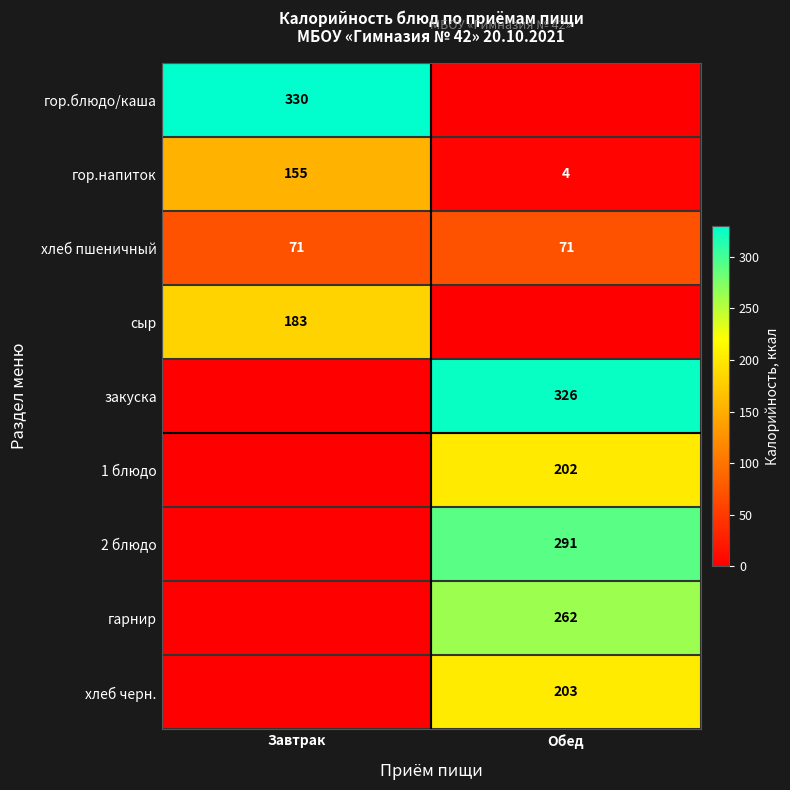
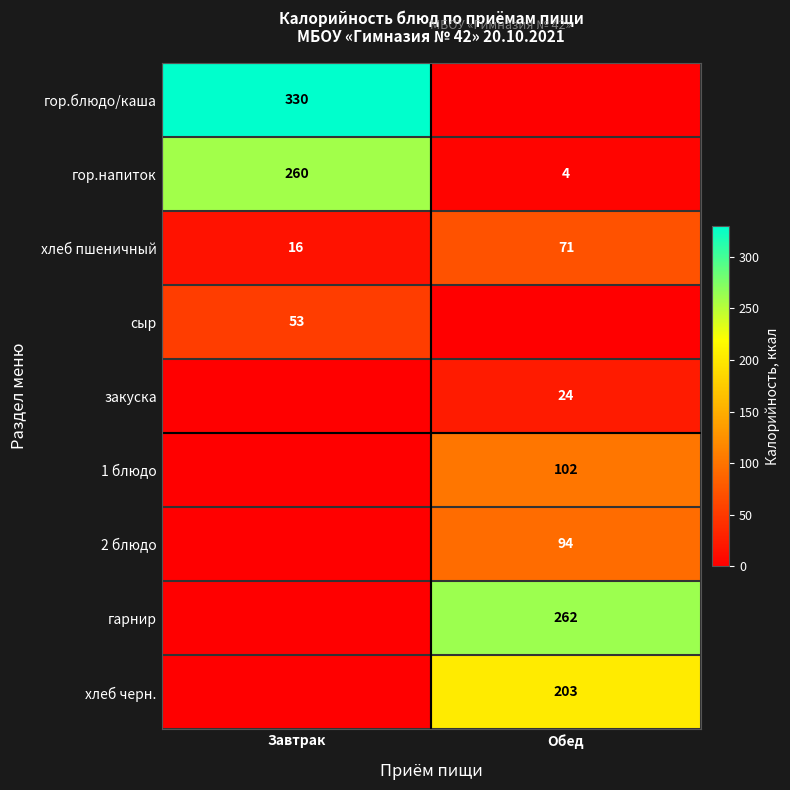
  {
    "гор.блюдо/каша": {
      "Завтрак": 330
    },
    "гор.напиток": {
-     "Завтрак": 155,
+     "Завтрак": 260,
      "Обед": 4
    },
    "хлеб пшеничный": {
-     "Завтрак": 71,
+     "Завтрак": 16,
      "Обед": 71
    },
    "сыр": {
-     "Завтрак": 183
+     "Завтрак": 53
    },
    "закуска": {
-     "Обед": 326
+     "Обед": 24
    },
    "1 блюдо": {
-     "Обед": 202
+     "Обед": 102
    },
    "2 блюдо": {
-     "Обед": 291
+     "Обед": 94
    },
    "гарнир": {
      "Обед": 262
    },
    "хлеб черн.": {
      "Обед": 203
    }
  }
